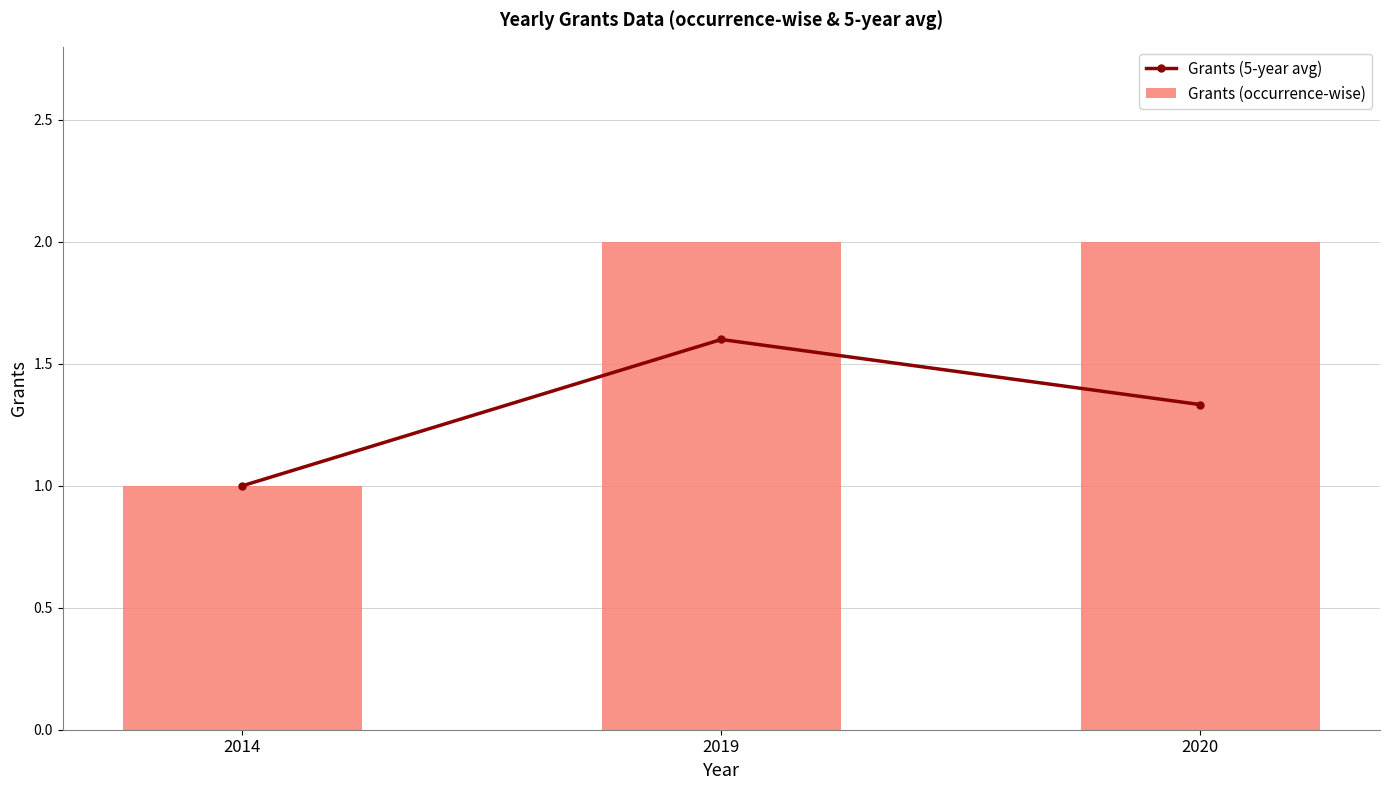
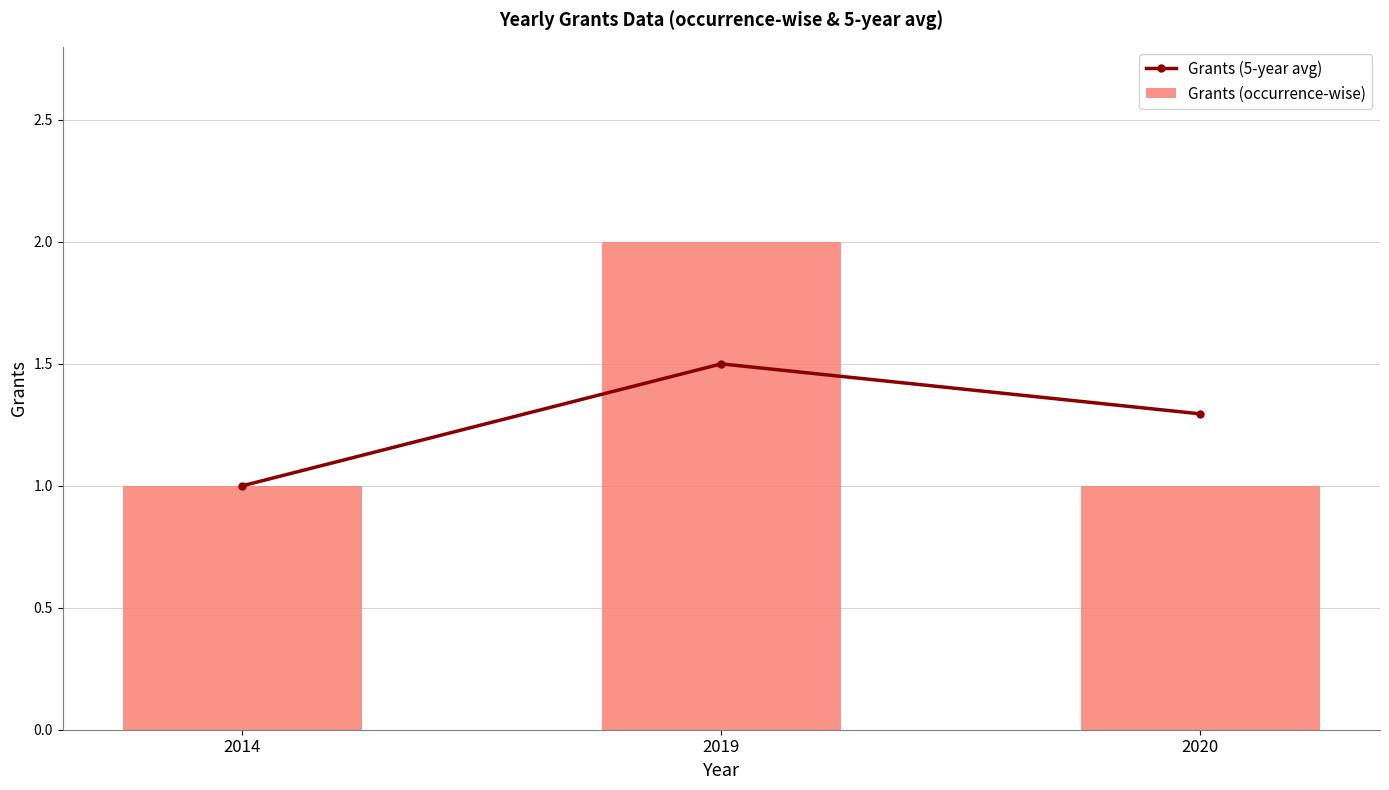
  {
    "Grants (occurrence-wise)": {
      "2014": 1,
      "2019": 2,
-     "2020": 2
+     "2020": 1
    },
    "Grants (5-year avg)": {
      "2014": 1.00,
-     "2019": 1.6,
-     "2020": 1.33
+     "2019": 1.5,
+     "2020": 1.30
    }
  }
